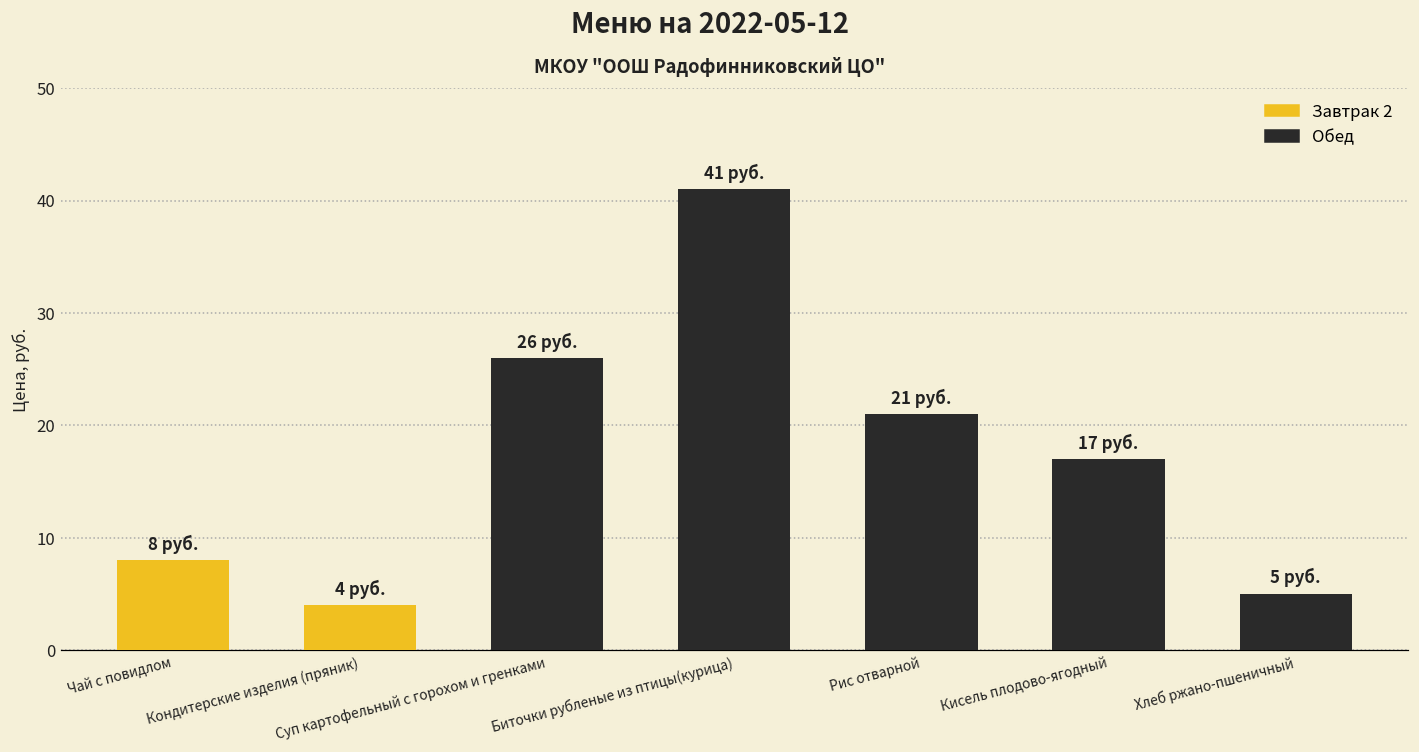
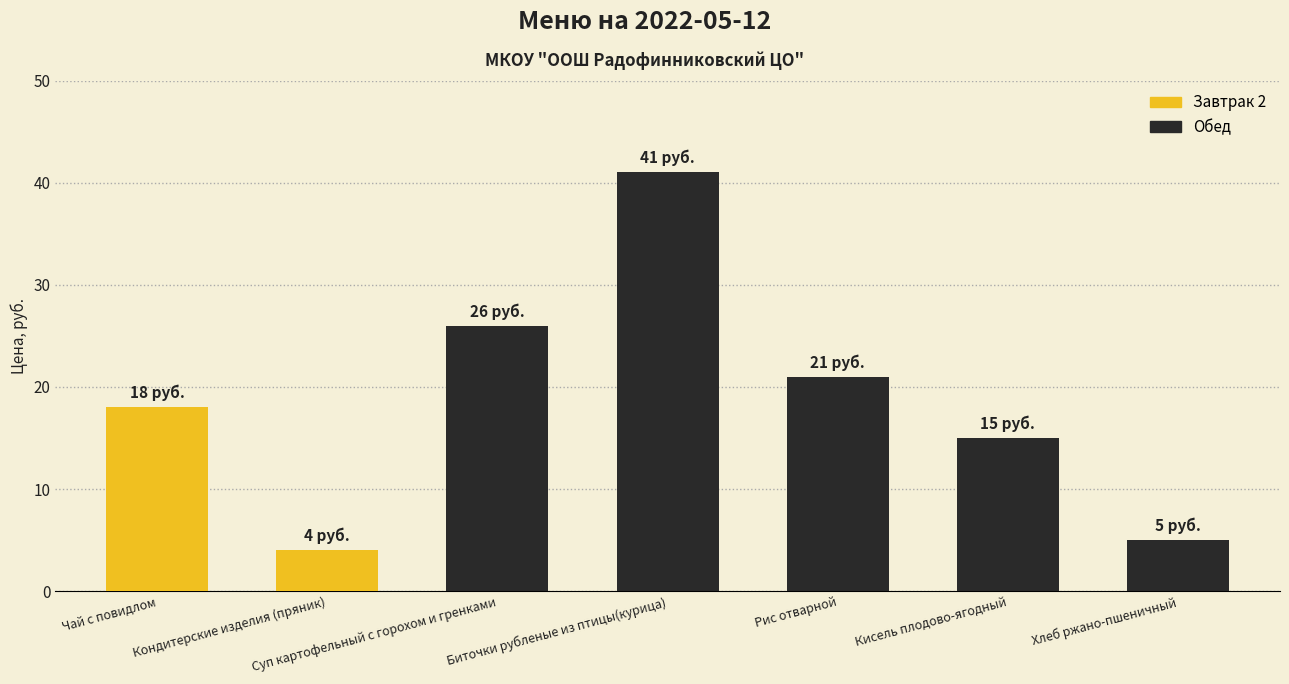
  {
    "Завтрак 2": {
-     "Чай с повидлом": 8,
+     "Чай с повидлом": 18,
      "Кондитерские изделия (пряник)": 4
    },
    "Обед": {
      "Суп картофельный с горохом и гренками": 26,
      "Биточки рубленые из птицы(курица)": 41,
      "Рис отварной": 21,
-     "Кисель плодово-ягодный": 17,
+     "Кисель плодово-ягодный": 15,
      "Хлеб ржано-пшеничный": 5
    }
  }
